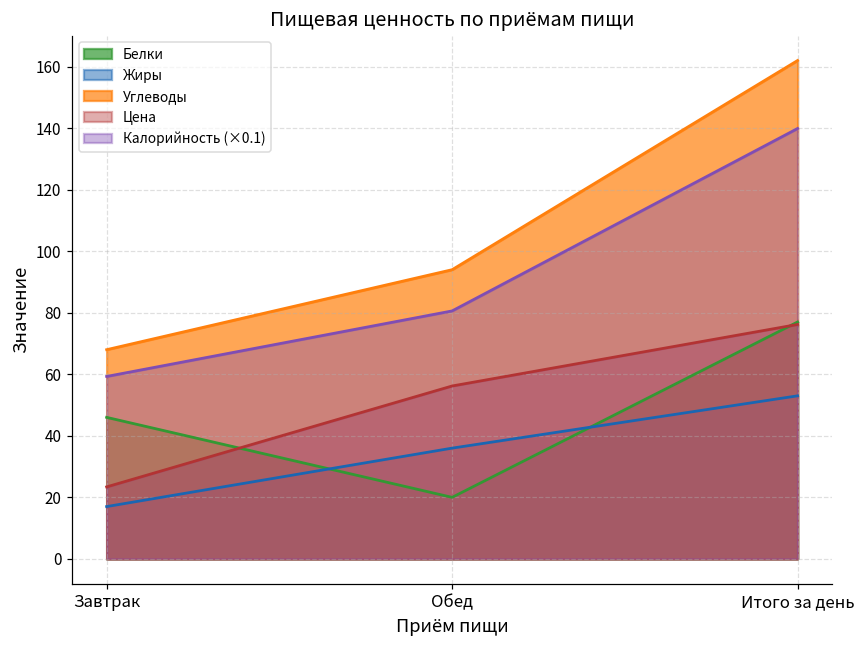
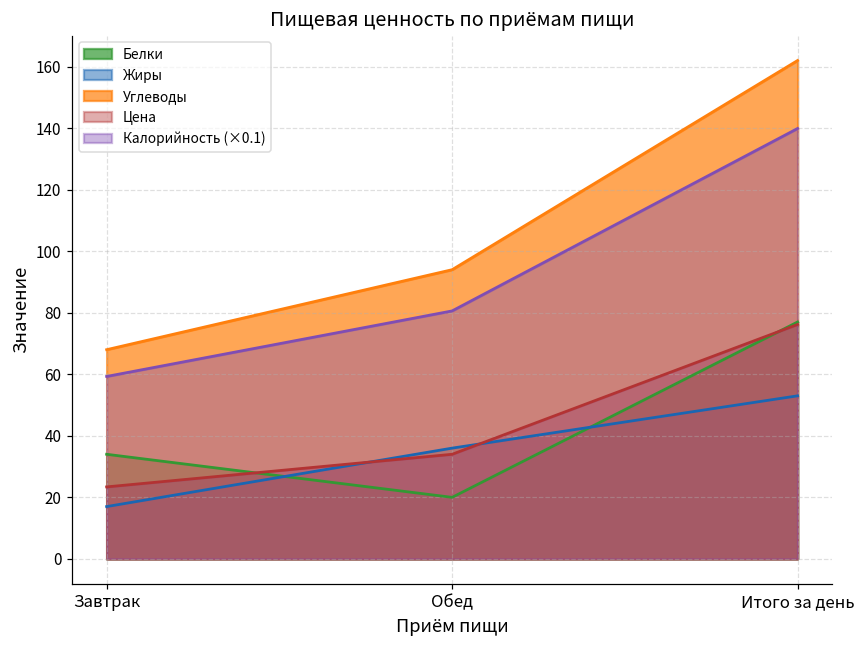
  {
    "Белки": {
-     "Завтрак": 46,
+     "Завтрак": 34,
      "Обед": 20
    },
    "Жиры": {
      "Завтрак": 17,
      "Обед": 36,
      "Итого за день": 53
    },
    "Углеводы": {
      "Завтрак": 68,
      "Обед": 94,
      "Итого за день": 162
    },
    "Цена": {
      "Завтрак": 23,
-     "Обед": 56
+     "Обед": 34
    },
    "Калорийность (×0.1)": {
      "Завтрак": 59,
      "Обед": 81,
      "Итого за день": 140
    }
  }
